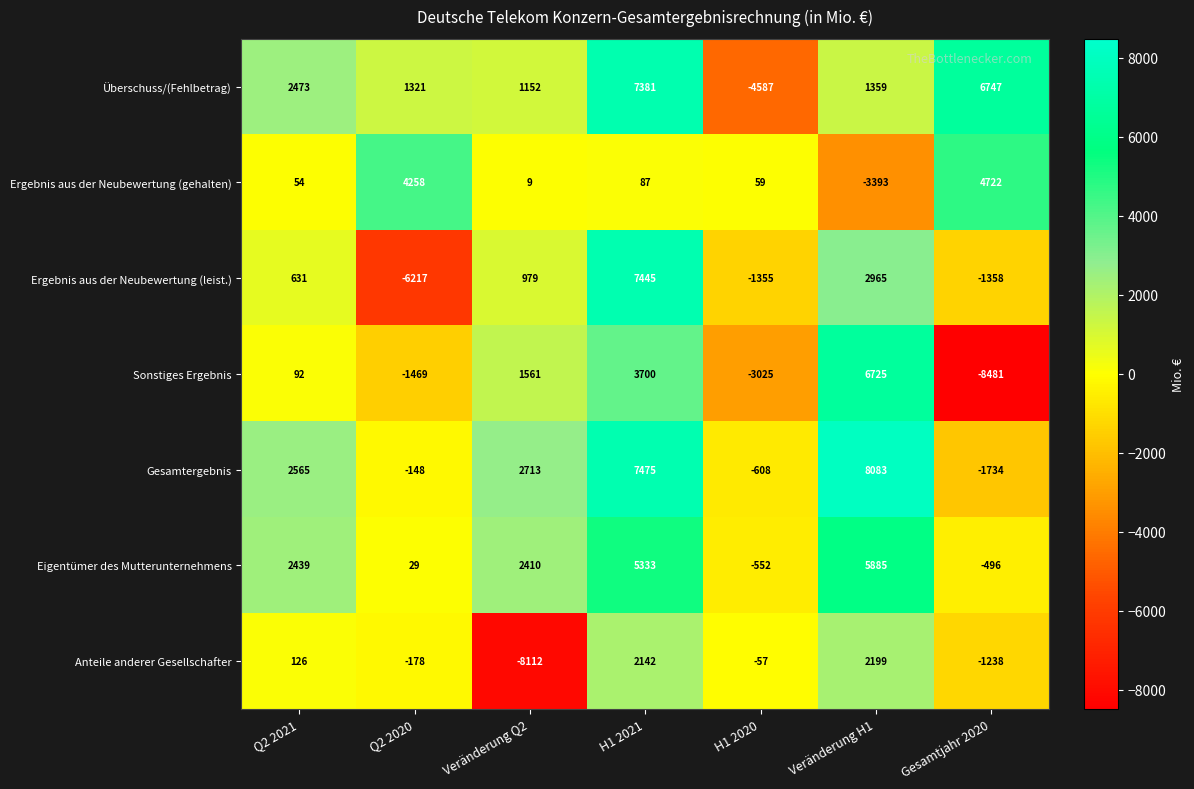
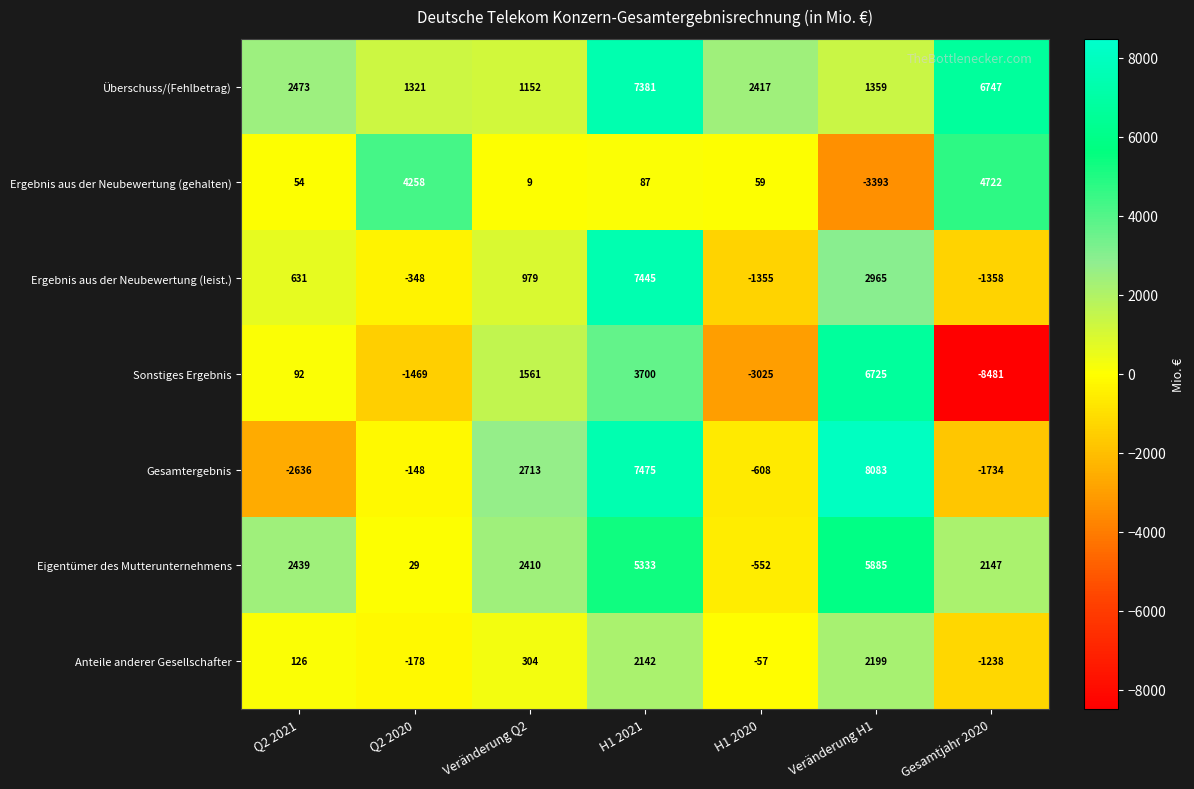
  {
    "Überschuss/(Fehlbetrag)": {
      "Q2 2021": 2473,
      "Q2 2020": 1321,
      "Veränderung Q2": 1152,
      "H1 2021": 7381,
-     "H1 2020": -4587,
+     "H1 2020": 2417,
      "Veränderung H1": 1359
    },
    "Ergebnis aus der Neubewertung (gehalten)": {
      "Q2 2021": 54,
      "Q2 2020": 4258,
      "Veränderung Q2": 9,
      "H1 2021": 87,
      "H1 2020": 59,
      "Veränderung H1": -3393,
      "Gesamtjahr 2020": 4722
    },
    "Ergebnis aus der Neubewertung (leist.)": {
      "Q2 2021": 631,
-     "Q2 2020": -6217,
+     "Q2 2020": -348,
      "Veränderung Q2": 979,
      "H1 2021": 7445,
      "H1 2020": -1355,
      "Veränderung H1": 2965,
      "Gesamtjahr 2020": -1358
    },
    "Sonstiges Ergebnis": {
      "Q2 2021": 92,
      "Q2 2020": -1469,
      "Veränderung Q2": 1561,
      "H1 2021": 3700,
      "H1 2020": -3025,
      "Veränderung H1": 6725,
      "Gesamtjahr 2020": -8481
    },
    "Gesamtergebnis": {
-     "Q2 2021": 2565,
+     "Q2 2021": -2636,
      "Q2 2020": -148,
      "Veränderung Q2": 2713,
      "H1 2021": 7475,
      "H1 2020": -608,
      "Veränderung H1": 8083,
      "Gesamtjahr 2020": -1734
    },
    "Eigentümer des Mutterunternehmens": {
      "Q2 2021": 2439,
      "Q2 2020": 29,
      "Veränderung Q2": 2410,
      "H1 2021": 5333,
      "H1 2020": -552,
      "Veränderung H1": 5885,
-     "Gesamtjahr 2020": -496
+     "Gesamtjahr 2020": 2147
    },
    "Anteile anderer Gesellschafter": {
      "Q2 2021": 126,
      "Q2 2020": -178,
-     "Veränderung Q2": -8112,
+     "Veränderung Q2": 304,
      "H1 2021": 2142,
      "H1 2020": -57,
      "Veränderung H1": 2199,
      "Gesamtjahr 2020": -1238
    }
  }
